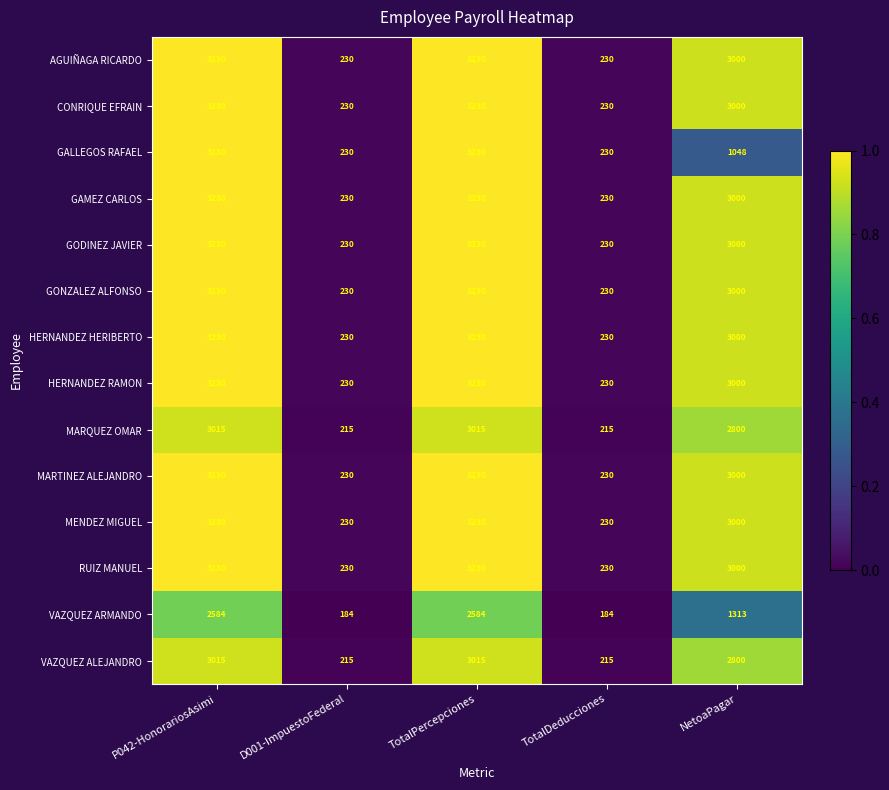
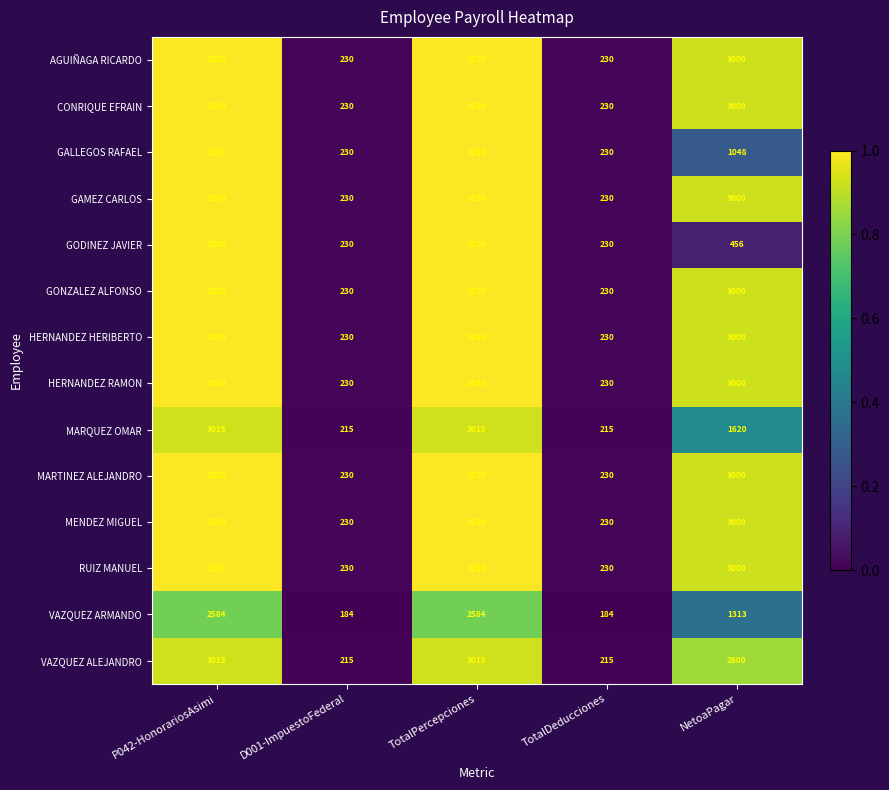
  {
    "AGUIÑAGA RICARDO": {
      "D001-ImpuestoFederal": 230,
      "TotalDeducciones": 230,
      "NetoaPagar": 3000
    },
    "CONRIQUE EFRAIN": {
      "D001-ImpuestoFederal": 230,
      "TotalDeducciones": 230,
      "NetoaPagar": 3000
    },
    "GALLEGOS RAFAEL": {
      "D001-ImpuestoFederal": 230,
      "TotalDeducciones": 230,
      "NetoaPagar": 1048
    },
    "GAMEZ CARLOS": {
      "D001-ImpuestoFederal": 230,
      "TotalDeducciones": 230,
      "NetoaPagar": 3000
    },
    "GODINEZ JAVIER": {
      "D001-ImpuestoFederal": 230,
      "TotalDeducciones": 230,
-     "NetoaPagar": 3000
+     "NetoaPagar": 456
    },
    "GONZALEZ ALFONSO": {
      "D001-ImpuestoFederal": 230,
      "TotalDeducciones": 230,
      "NetoaPagar": 3000
    },
    "HERNANDEZ HERIBERTO": {
      "D001-ImpuestoFederal": 230,
      "TotalDeducciones": 230,
      "NetoaPagar": 3000
    },
    "HERNANDEZ RAMON": {
      "D001-ImpuestoFederal": 230,
      "TotalDeducciones": 230,
      "NetoaPagar": 3000
    },
    "MARQUEZ OMAR": {
      "P042-HonorariosAsimi": 3015,
      "D001-ImpuestoFederal": 215,
      "TotalPercepciones": 3015,
      "TotalDeducciones": 215,
-     "NetoaPagar": 2800
+     "NetoaPagar": 1620
    },
    "MARTINEZ ALEJANDRO": {
      "D001-ImpuestoFederal": 230,
      "TotalDeducciones": 230,
      "NetoaPagar": 3000
    },
    "MENDEZ MIGUEL": {
      "D001-ImpuestoFederal": 230,
      "TotalDeducciones": 230,
      "NetoaPagar": 3000
    },
    "RUIZ MANUEL": {
      "D001-ImpuestoFederal": 230,
      "TotalDeducciones": 230,
      "NetoaPagar": 3000
    },
    "VAZQUEZ ARMANDO": {
      "P042-HonorariosAsimi": 2584,
      "D001-ImpuestoFederal": 184,
      "TotalPercepciones": 2584,
      "TotalDeducciones": 184,
      "NetoaPagar": 1313
    },
    "VAZQUEZ ALEJANDRO": {
      "P042-HonorariosAsimi": 3015,
      "D001-ImpuestoFederal": 215,
      "TotalPercepciones": 3015,
      "TotalDeducciones": 215,
      "NetoaPagar": 2800
    }
  }
